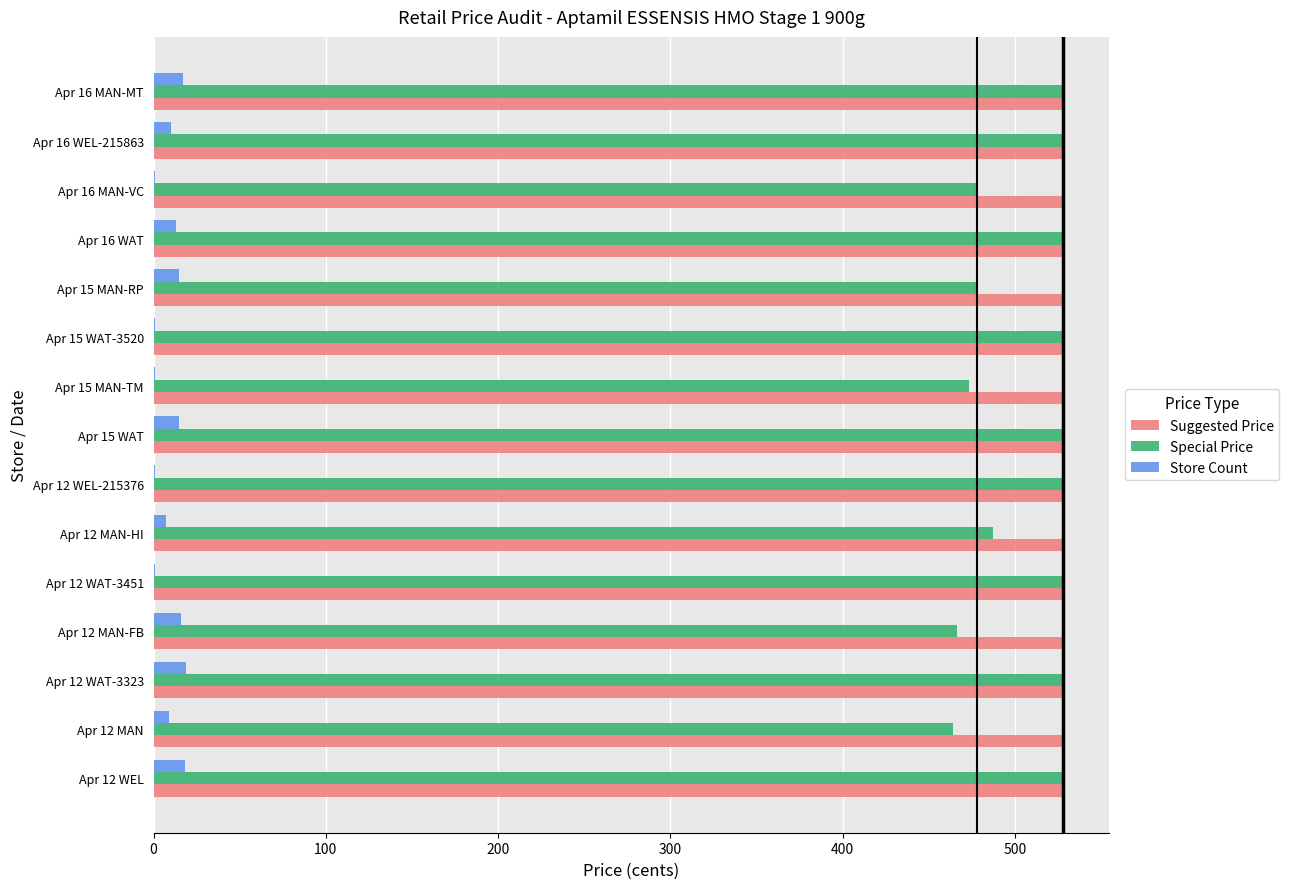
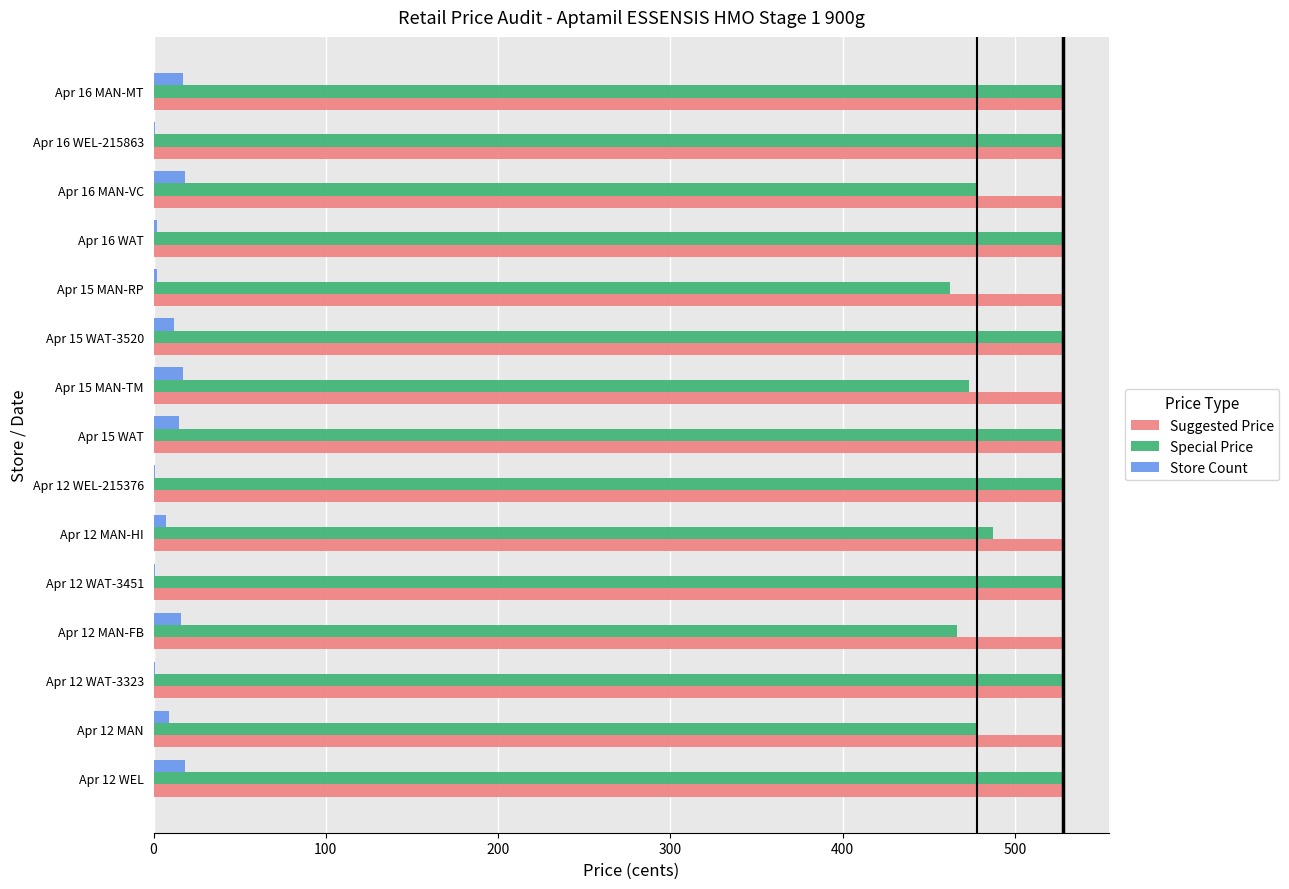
  {
    "Suggested Price": {
      "Apr 16 MAN-MT": 528,
      "Apr 16 WEL-215863": 528,
      "Apr 16 MAN-VC": 528,
      "Apr 16 WAT": 528,
      "Apr 15 MAN-RP": 528,
      "Apr 15 WAT-3520": 528,
      "Apr 15 MAN-TM": 528,
      "Apr 15 WAT": 528,
      "Apr 12 WEL-215376": 528,
      "Apr 12 MAN-HI": 528,
      "Apr 12 WAT-3451": 528,
      "Apr 12 MAN-FB": 528,
      "Apr 12 WAT-3323": 528,
      "Apr 12 MAN": 528,
      "Apr 12 WEL": 528
    },
    "Special Price": {
      "Apr 16 MAN-MT": 528,
      "Apr 16 WEL-215863": 528,
      "Apr 16 MAN-VC": 478,
      "Apr 16 WAT": 528,
-     "Apr 15 MAN-RP": 478,
+     "Apr 15 MAN-RP": 462,
      "Apr 15 WAT-3520": 528,
      "Apr 15 MAN-TM": 473,
      "Apr 15 WAT": 528,
      "Apr 12 WEL-215376": 528,
      "Apr 12 MAN-HI": 487,
      "Apr 12 WAT-3451": 528,
      "Apr 12 MAN-FB": 466,
      "Apr 12 WAT-3323": 528,
-     "Apr 12 MAN": 464,
+     "Apr 12 MAN": 478,
      "Apr 12 WEL": 528
    },
    "Store Count": {
      "Apr 16 MAN-MT": 17,
-     "Apr 16 WEL-215863": 10,
-     "Apr 16 MAN-VC": 1,
-     "Apr 16 WAT": 13,
-     "Apr 15 MAN-RP": 15,
-     "Apr 15 WAT-3520": 1,
-     "Apr 15 MAN-TM": 1,
+     "Apr 16 WEL-215863": 1,
+     "Apr 16 MAN-VC": 18,
+     "Apr 16 WAT": 2,
+     "Apr 15 MAN-RP": 2,
+     "Apr 15 WAT-3520": 12,
+     "Apr 15 MAN-TM": 17,
      "Apr 15 WAT": 15,
      "Apr 12 MAN-HI": 7,
      "Apr 12 MAN-FB": 16,
-     "Apr 12 WAT-3323": 19,
+     "Apr 12 WAT-3323": 1,
      "Apr 12 MAN": 9,
      "Apr 12 WEL": 18
    }
  }
